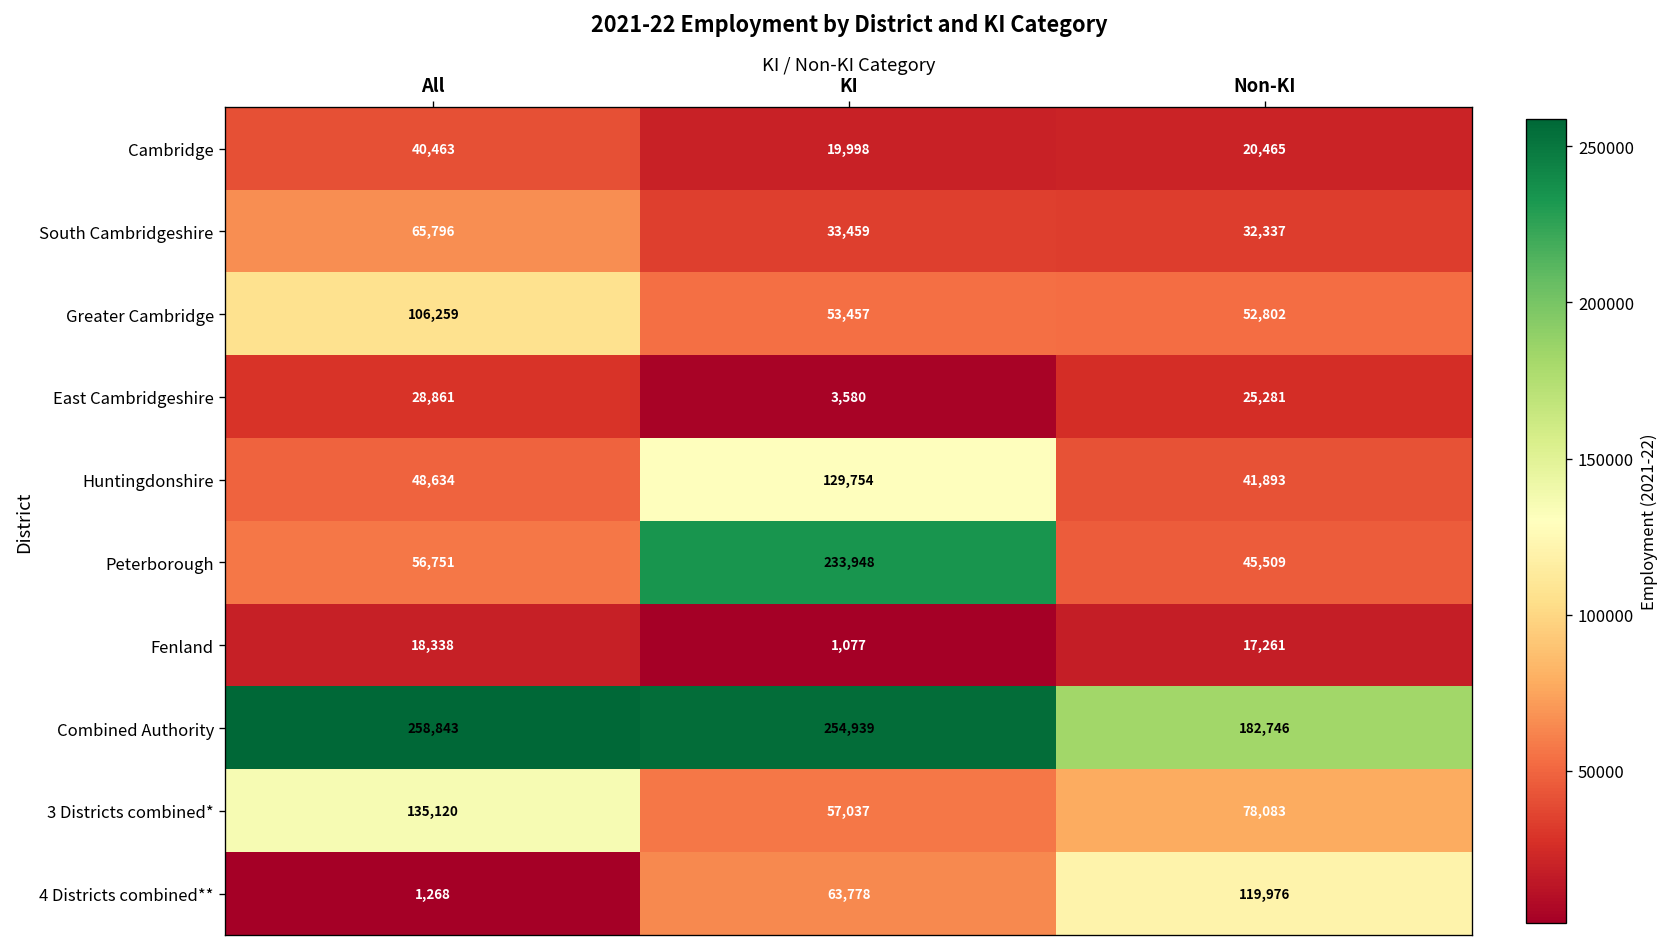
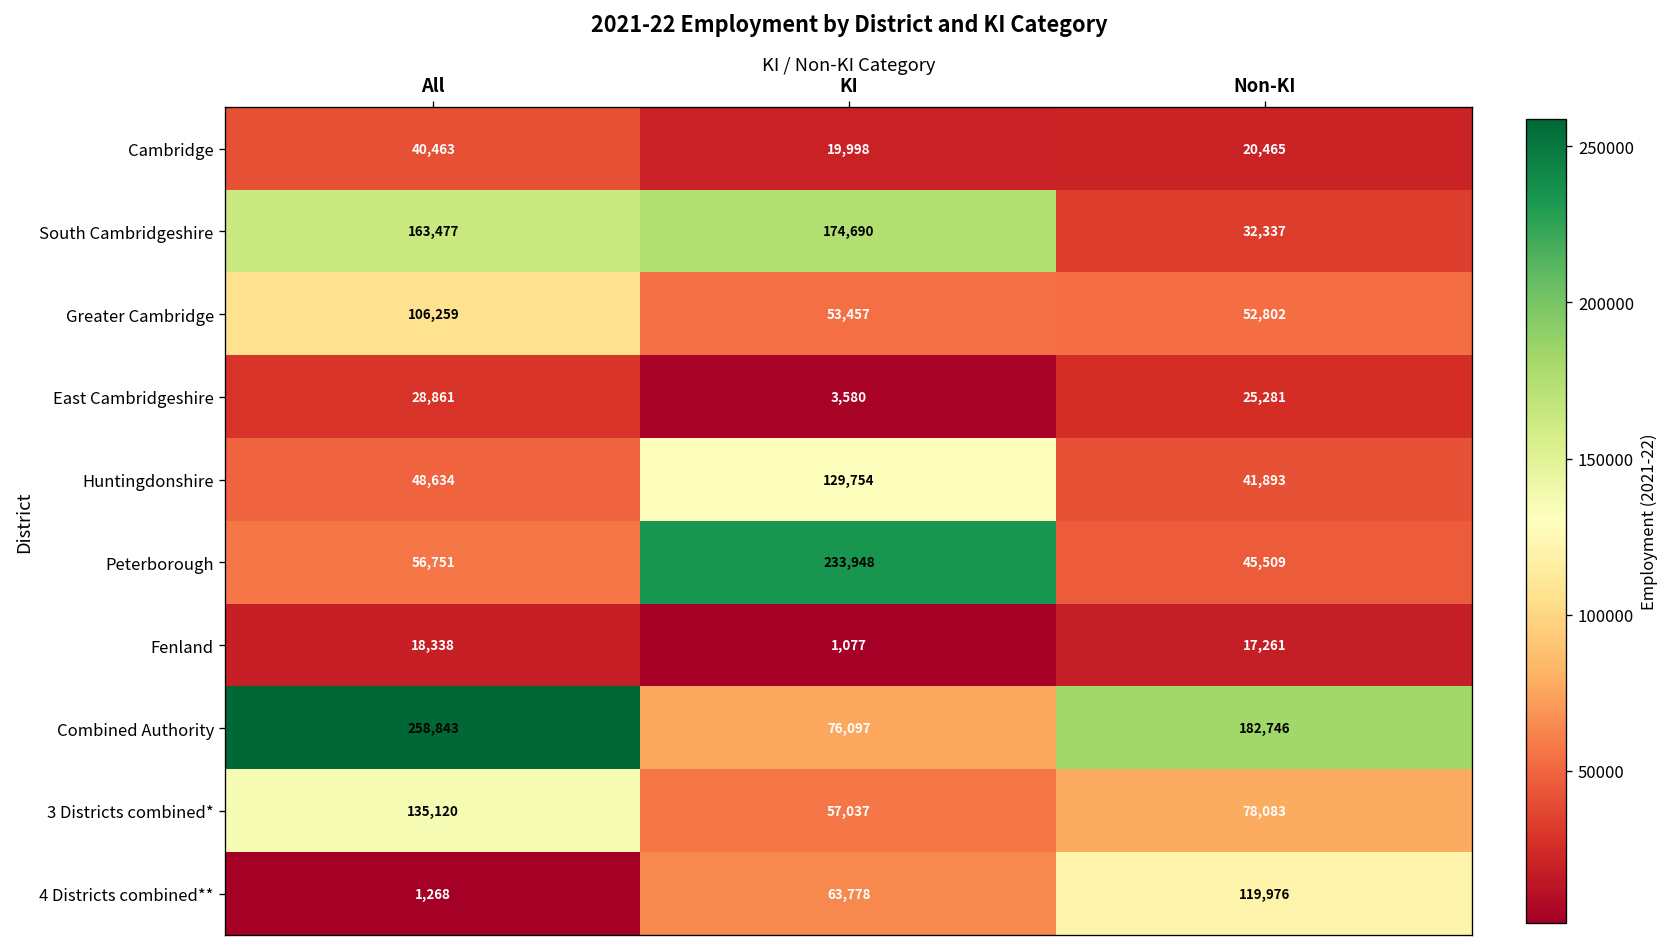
  {
    "Cambridge": {
      "All": "40,463",
      "KI": "19,998",
      "Non-KI": "20,465"
    },
    "South Cambridgeshire": {
-     "All": "65,796",
-     "KI": "33,459",
+     "All": "163,477",
+     "KI": "174,690",
      "Non-KI": "32,337"
    },
    "Greater Cambridge": {
      "All": "106,259",
      "KI": "53,457",
      "Non-KI": "52,802"
    },
    "East Cambridgeshire": {
      "All": "28,861",
      "KI": "3,580",
      "Non-KI": "25,281"
    },
    "Huntingdonshire": {
      "All": "48,634",
      "KI": "129,754",
      "Non-KI": "41,893"
    },
    "Peterborough": {
      "All": "56,751",
      "KI": "233,948",
      "Non-KI": "45,509"
    },
    "Fenland": {
      "All": "18,338",
      "KI": "1,077",
      "Non-KI": "17,261"
    },
    "Combined Authority": {
      "All": "258,843",
-     "KI": "254,939",
+     "KI": "76,097",
      "Non-KI": "182,746"
    },
    "3 Districts combined*": {
      "All": "135,120",
      "KI": "57,037",
      "Non-KI": "78,083"
    },
    "4 Districts combined**": {
      "All": "1,268",
      "KI": "63,778",
      "Non-KI": "119,976"
    }
  }
